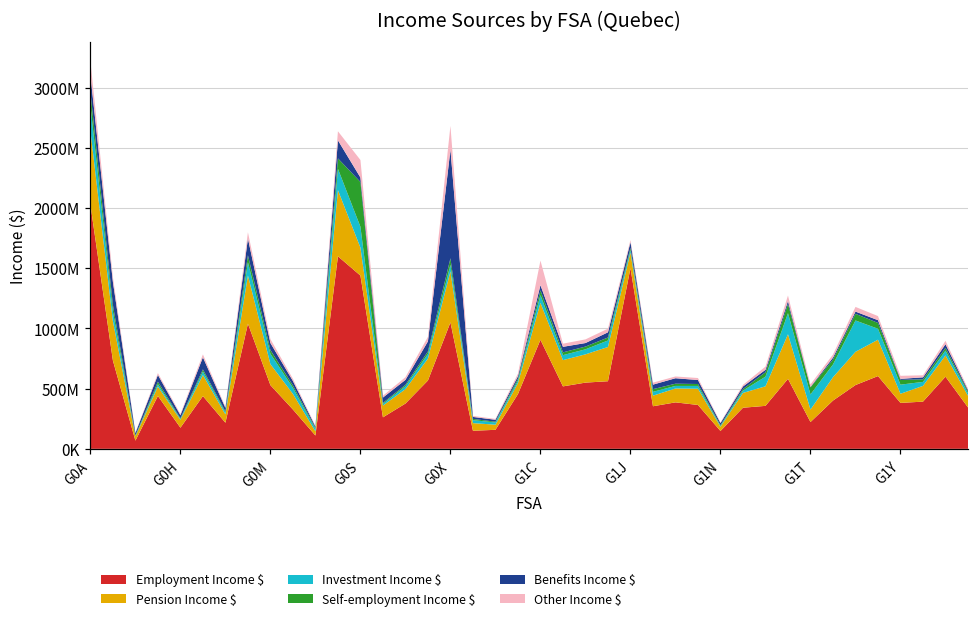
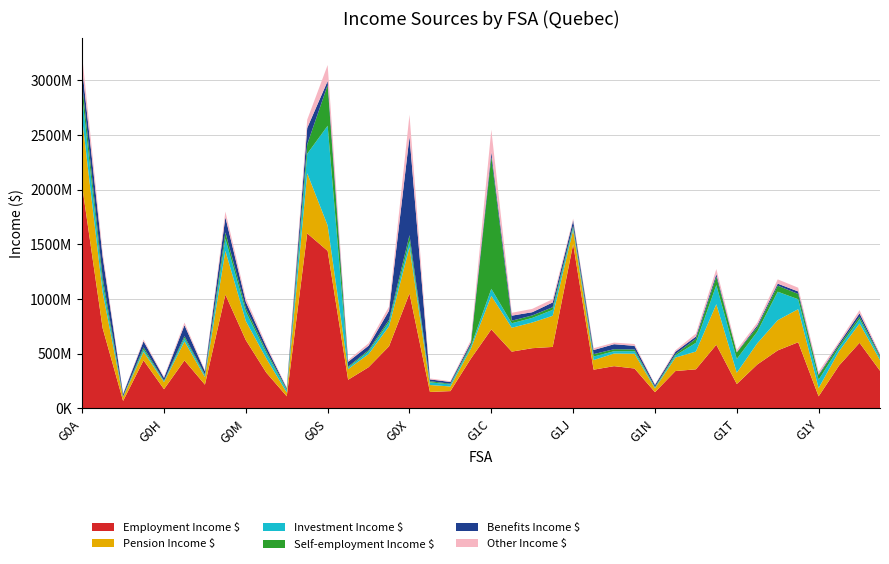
  {
    "Employment Income $": {
-     "G0M": 530000000,
-     "G1C": 910000000,
-     "G1Y": 380000000
+     "G0M": 620000000,
+     "G1C": 720000000,
+     "G1Y": 110000000
    },
    "Investment Income $": {
-     "G0S": 170000000
+     "G0S": 910000000
    },
    "Self-employment Income $": {
-     "G1C": 40000000
+     "G1C": 1210000000
    },
    "Other Income $": {
      "G0A": 120000000,
      "G0M": 30000000,
      "G0S": 150000000,
      "G0X": 200000000,
      "G1C": 200000000,
      "G1Y": 30000000
    }
  }
